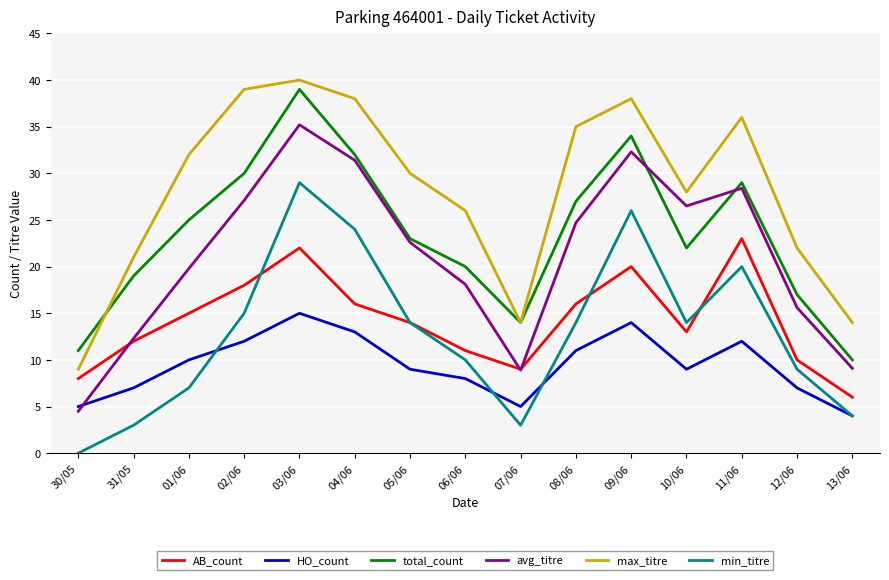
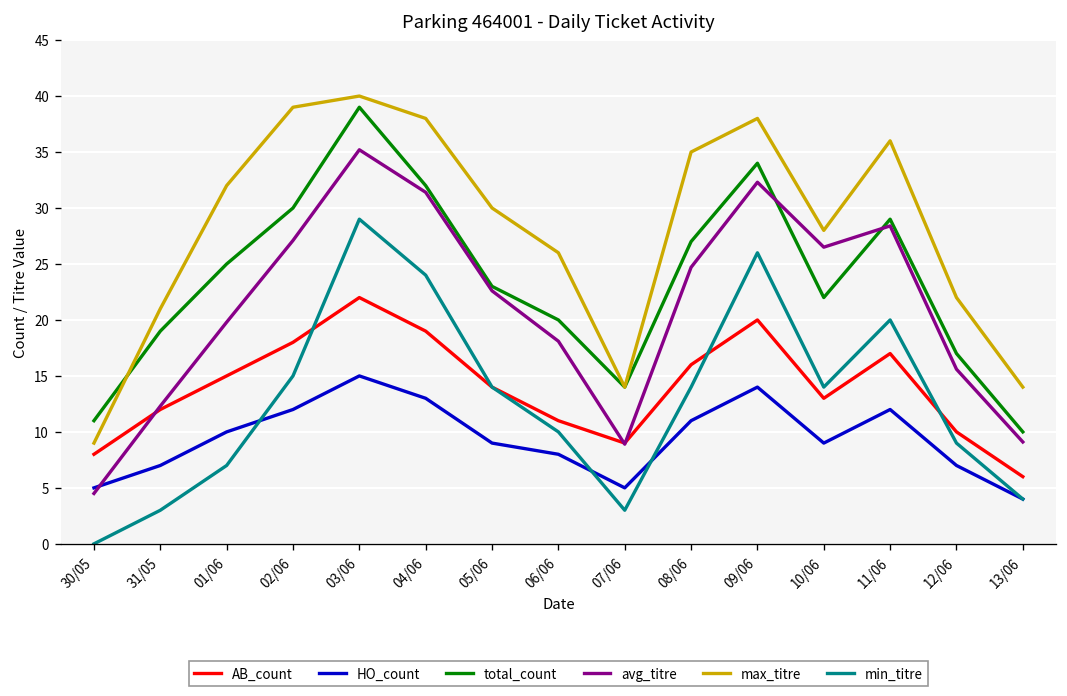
  {
    "AB_count": {
      "30/05": 8,
      "31/05": 12,
      "01/06": 15,
      "02/06": 18,
      "03/06": 22,
-     "04/06": 16,
+     "04/06": 19,
      "06/06": 11,
      "08/06": 16,
      "09/06": 20,
      "10/06": 13,
-     "11/06": 23,
+     "11/06": 17,
      "12/06": 10,
      "13/06": 6
    },
    "HO_count": {
      "30/05": 5,
      "31/05": 7,
      "01/06": 10,
      "02/06": 12,
      "03/06": 15,
      "04/06": 13,
      "05/06": 9,
      "06/06": 8,
      "07/06": 5,
      "08/06": 11,
      "09/06": 14,
      "10/06": 9,
      "11/06": 12,
      "12/06": 7
    },
    "total_count": {
      "30/05": 11,
      "31/05": 19,
      "01/06": 25,
      "02/06": 30,
      "03/06": 39,
      "04/06": 32,
      "05/06": 23,
      "06/06": 20,
      "08/06": 27,
      "09/06": 34,
      "10/06": 22,
      "11/06": 29,
      "12/06": 17,
      "13/06": 10
    },
    "avg_titre": {
      "30/05": 5,
      "31/05": 12,
      "01/06": 20,
      "02/06": 27,
      "03/06": 35,
      "04/06": 31,
      "05/06": 23,
      "06/06": 18,
      "08/06": 25,
      "09/06": 32,
      "10/06": 27,
      "11/06": 28,
      "12/06": 16,
      "13/06": 9
    },
    "max_titre": {
      "30/05": 9,
      "31/05": 21,
      "01/06": 32,
      "02/06": 39,
      "03/06": 40,
      "04/06": 38,
      "05/06": 30,
      "06/06": 26,
      "08/06": 35,
      "09/06": 38,
      "10/06": 28,
      "11/06": 36,
      "12/06": 22,
      "13/06": 14
    },
    "min_titre": {
      "30/05": 0,
      "31/05": 3,
      "01/06": 7,
      "02/06": 15,
      "03/06": 29,
      "04/06": 24,
      "06/06": 10,
      "07/06": 3,
      "08/06": 14,
      "09/06": 26,
      "10/06": 14,
      "11/06": 20,
      "12/06": 9
    }
  }
